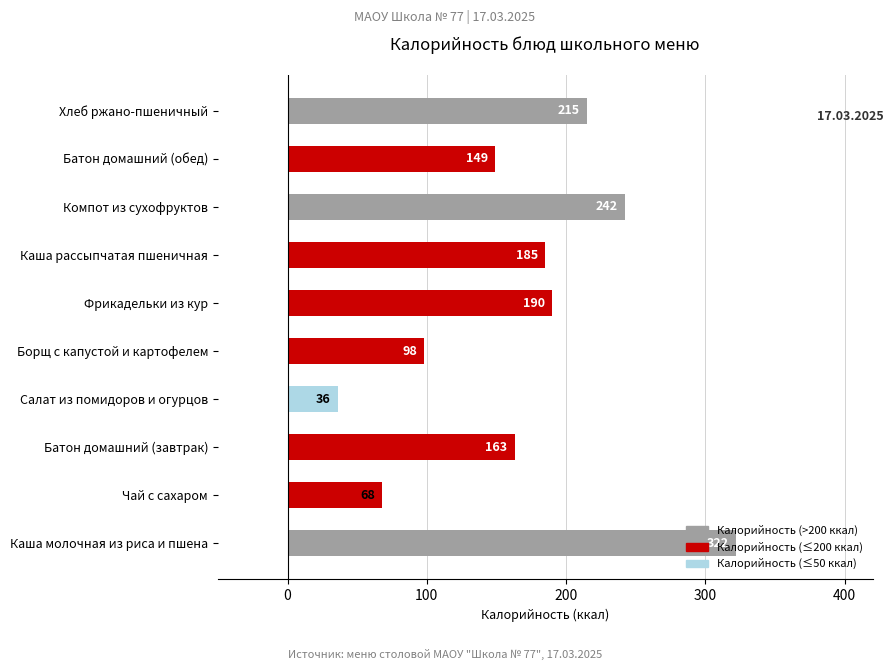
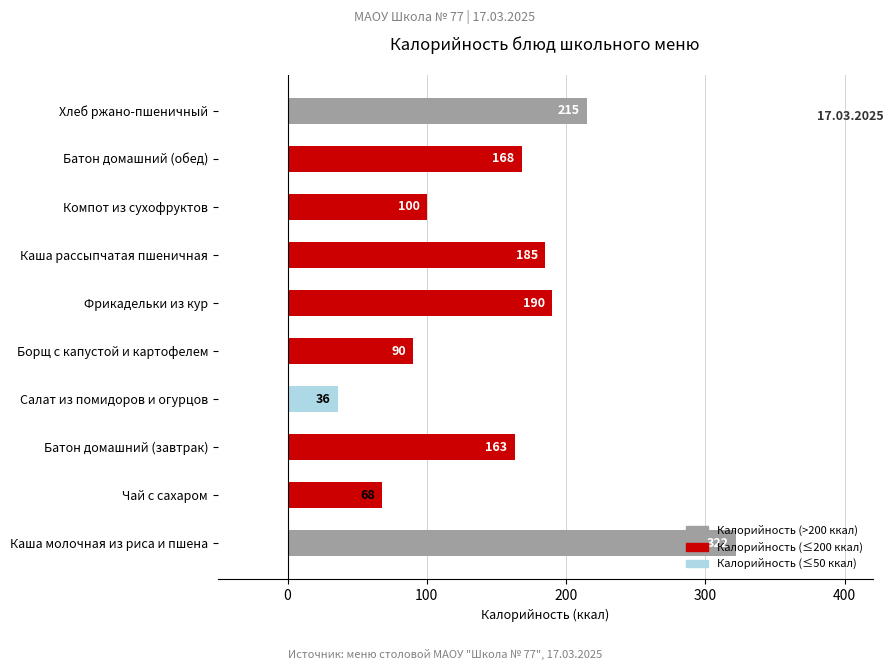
  {
    "Хлеб ржано-пшеничный": 215,
-   "Батон домашний (обед)": 149,
-   "Компот из сухофруктов": 242,
+   "Батон домашний (обед)": 168,
+   "Компот из сухофруктов": 100,
    "Каша рассыпчатая пшеничная": 185,
    "Фрикадельки из кур": 190,
-   "Борщ с капустой и картофелем": 98,
+   "Борщ с капустой и картофелем": 90,
    "Салат из помидоров и огурцов": 36,
    "Батон домашний (завтрак)": 163,
    "Чай с сахаром": 68,
    "Каша молочная из риса и пшена": 322
  }
